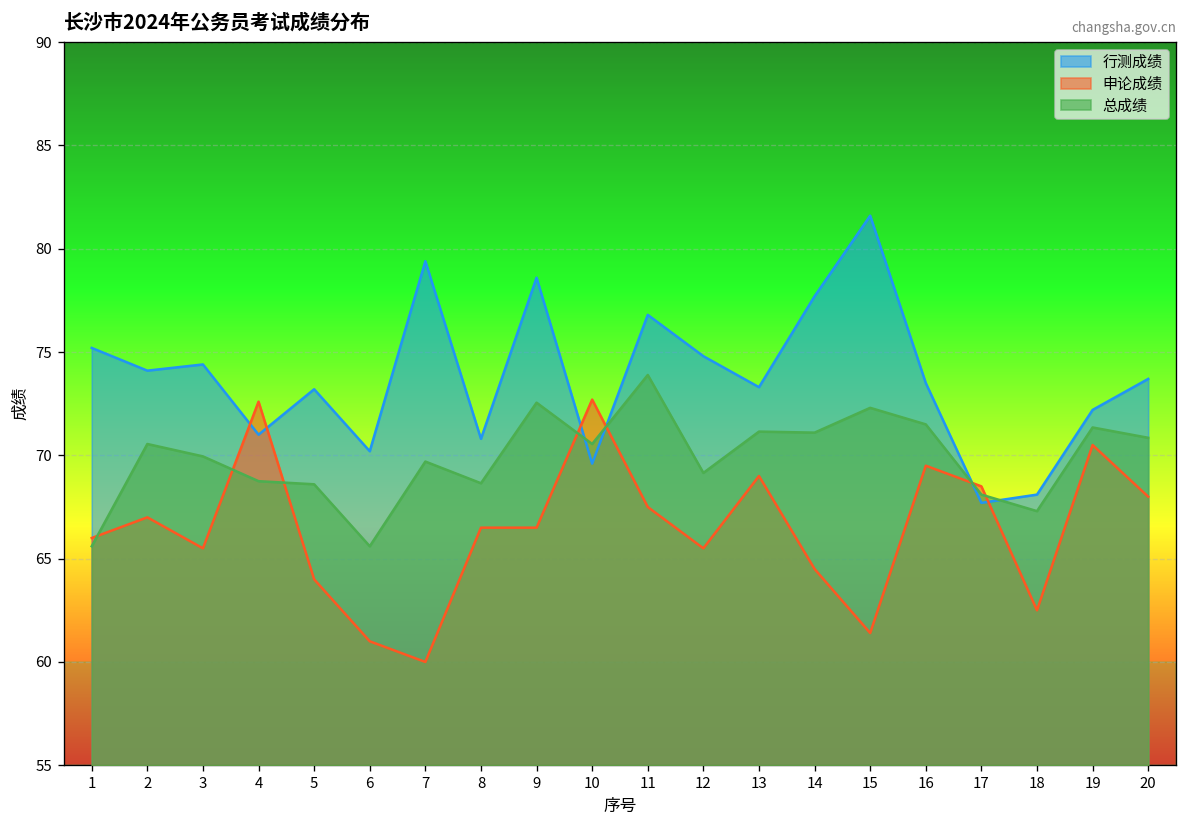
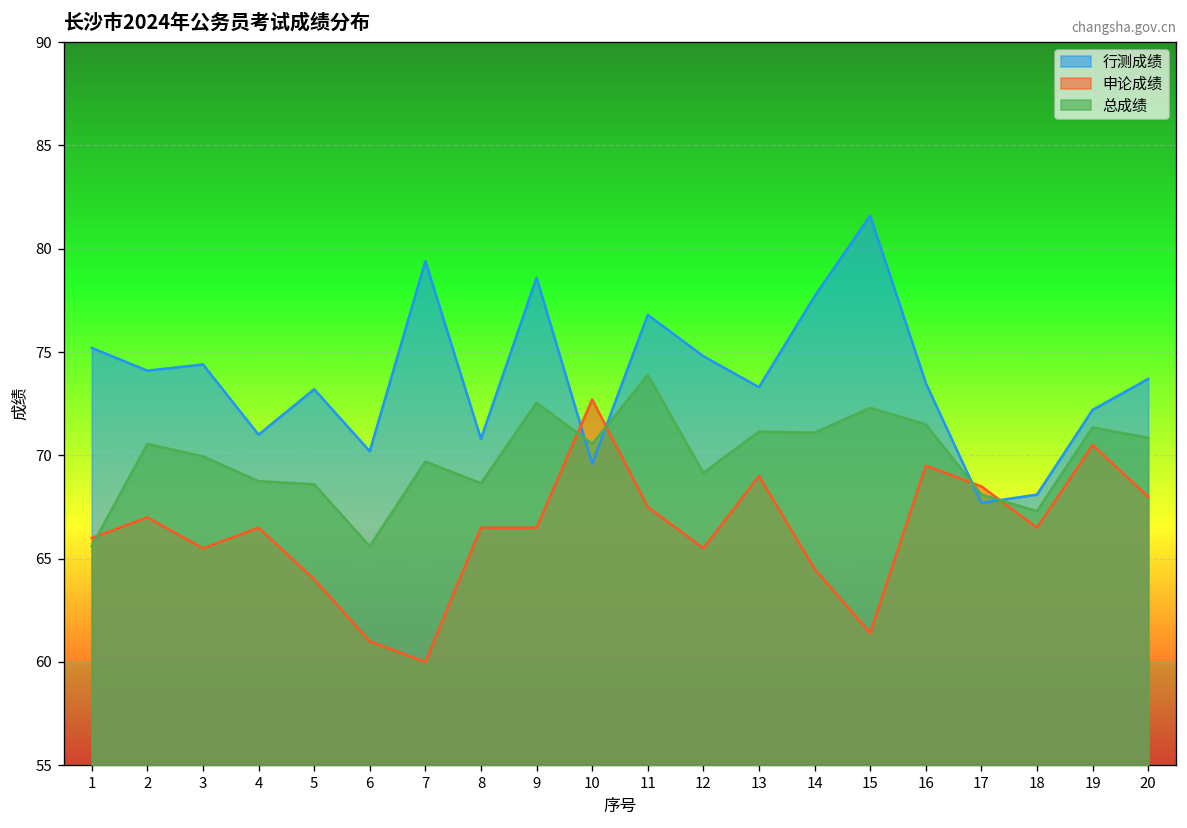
  {
    "行测成绩": {
      "1": 75.2,
      "2": 74.1,
      "3": 74.4,
      "4": 71.0,
      "5": 73.2,
      "6": 70.2,
      "7": 79.4,
      "8": 70.8,
      "9": 78.6,
      "10": 69.6,
      "11": 76.8,
      "12": 74.8,
      "13": 73.3,
      "14": 77.7,
      "15": 81.6,
      "16": 73.5,
      "17": 67.7,
      "18": 68.1,
      "19": 72.2,
      "20": 73.7
    },
    "申论成绩": {
      "1": 66.0,
      "2": 67.0,
      "3": 65.5,
-     "4": 72.6,
+     "4": 66.5,
      "5": 64.0,
      "6": 61.0,
      "7": 60.0,
      "8": 66.5,
      "9": 66.5,
      "10": 72.7,
      "11": 67.5,
      "12": 65.5,
      "13": 69.0,
      "14": 64.5,
      "15": 61.4,
      "16": 69.5,
      "17": 68.5,
-     "18": 62.5,
+     "18": 66.5,
      "19": 70.5,
      "20": 68.0
    },
    "总成绩": {
      "1": 65.6,
      "2": 70.6,
      "3": 70.0,
      "4": 68.8,
      "5": 68.6,
      "6": 65.6,
      "7": 69.7,
      "8": 68.7,
      "9": 72.6,
      "10": 70.6,
      "11": 73.9,
      "12": 69.2,
      "13": 71.2,
      "14": 71.1,
      "15": 72.3,
      "16": 71.5,
      "17": 68.1,
      "18": 67.3,
      "19": 71.4,
      "20": 70.9
    }
  }
